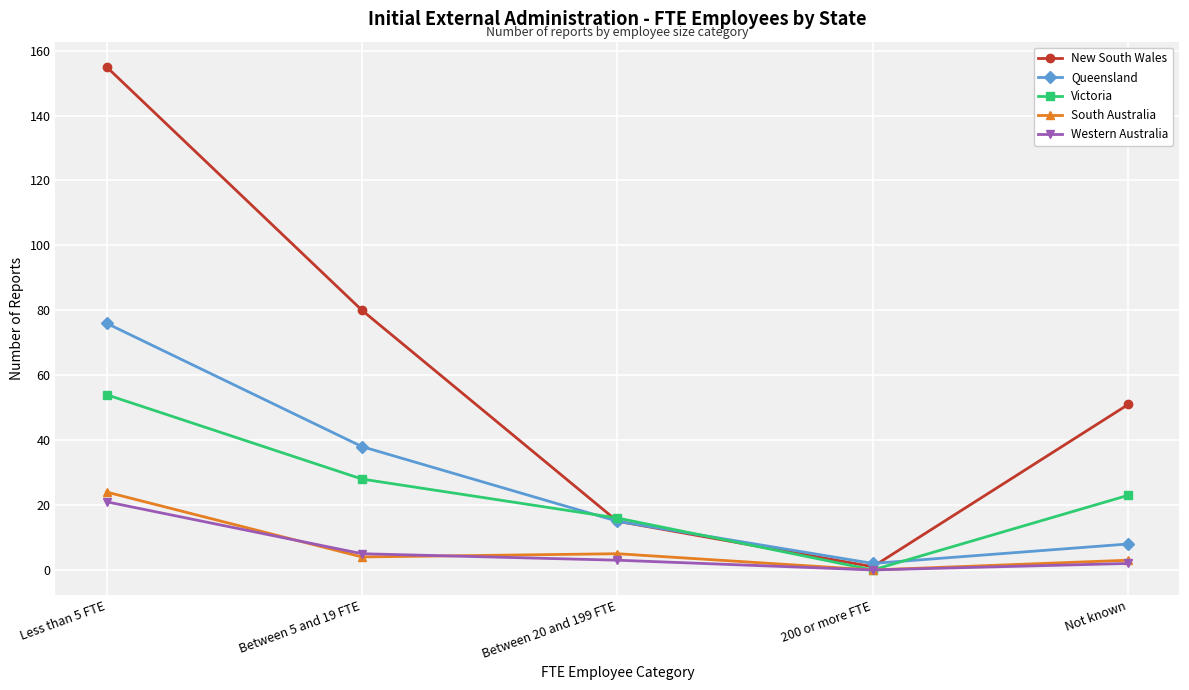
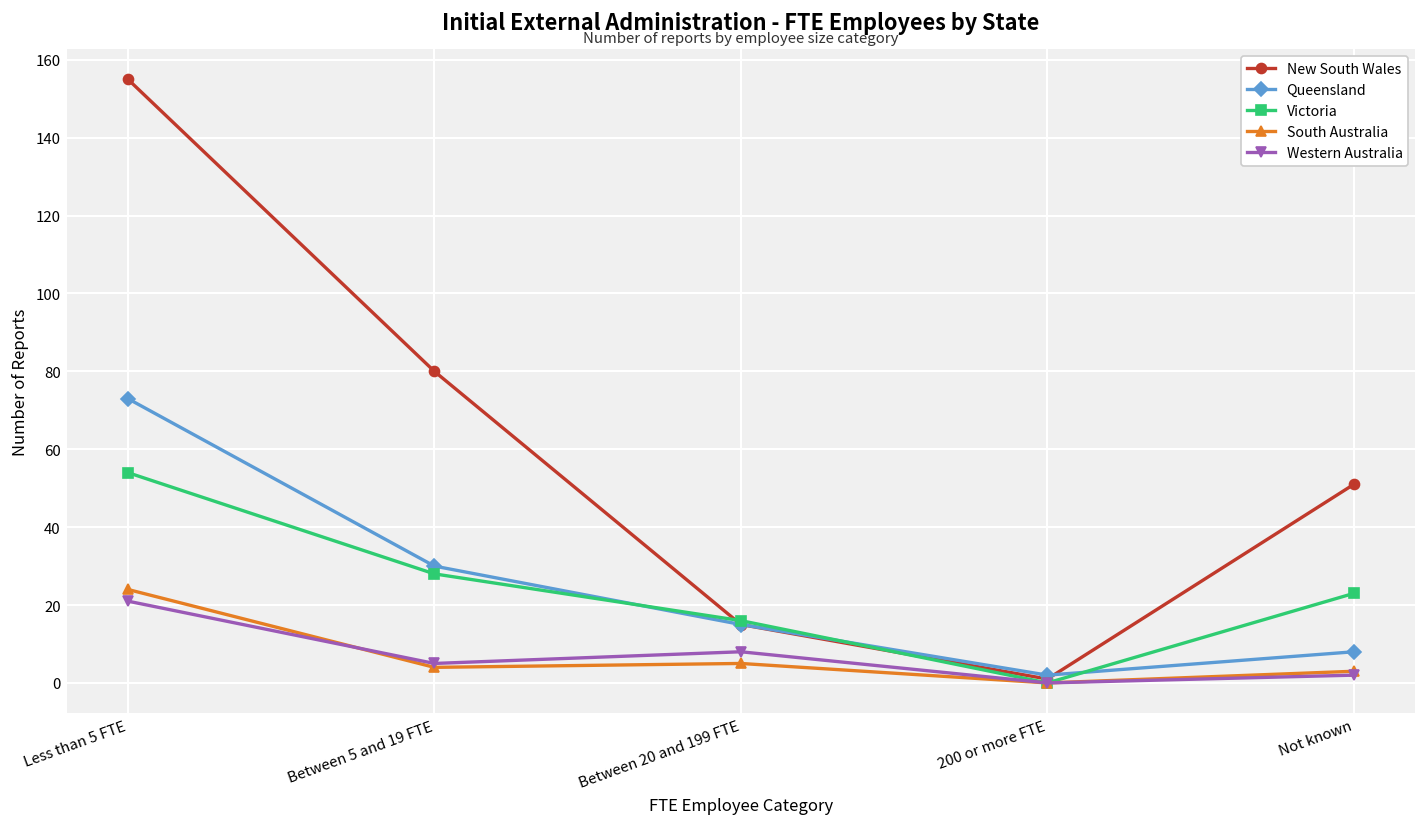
  {
    "New South Wales": {
      "Less than 5 FTE": 155,
      "Between 5 and 19 FTE": 80,
      "200 or more FTE": 1,
      "Not known": 51
    },
    "Queensland": {
-     "Less than 5 FTE": 76,
-     "Between 5 and 19 FTE": 38,
+     "Less than 5 FTE": 73,
+     "Between 5 and 19 FTE": 30,
      "200 or more FTE": 2,
      "Not known": 8
    },
    "Victoria": {
      "Less than 5 FTE": 54,
      "Between 5 and 19 FTE": 28,
      "Between 20 and 199 FTE": 16,
      "Not known": 23
    },
    "South Australia": {
      "Less than 5 FTE": 24,
      "Between 5 and 19 FTE": 4,
      "Between 20 and 199 FTE": 5,
      "Not known": 3
    },
    "Western Australia": {
      "Less than 5 FTE": 21,
      "Between 5 and 19 FTE": 5,
-     "Between 20 and 199 FTE": 3,
+     "Between 20 and 199 FTE": 8,
      "Not known": 2
    }
  }
